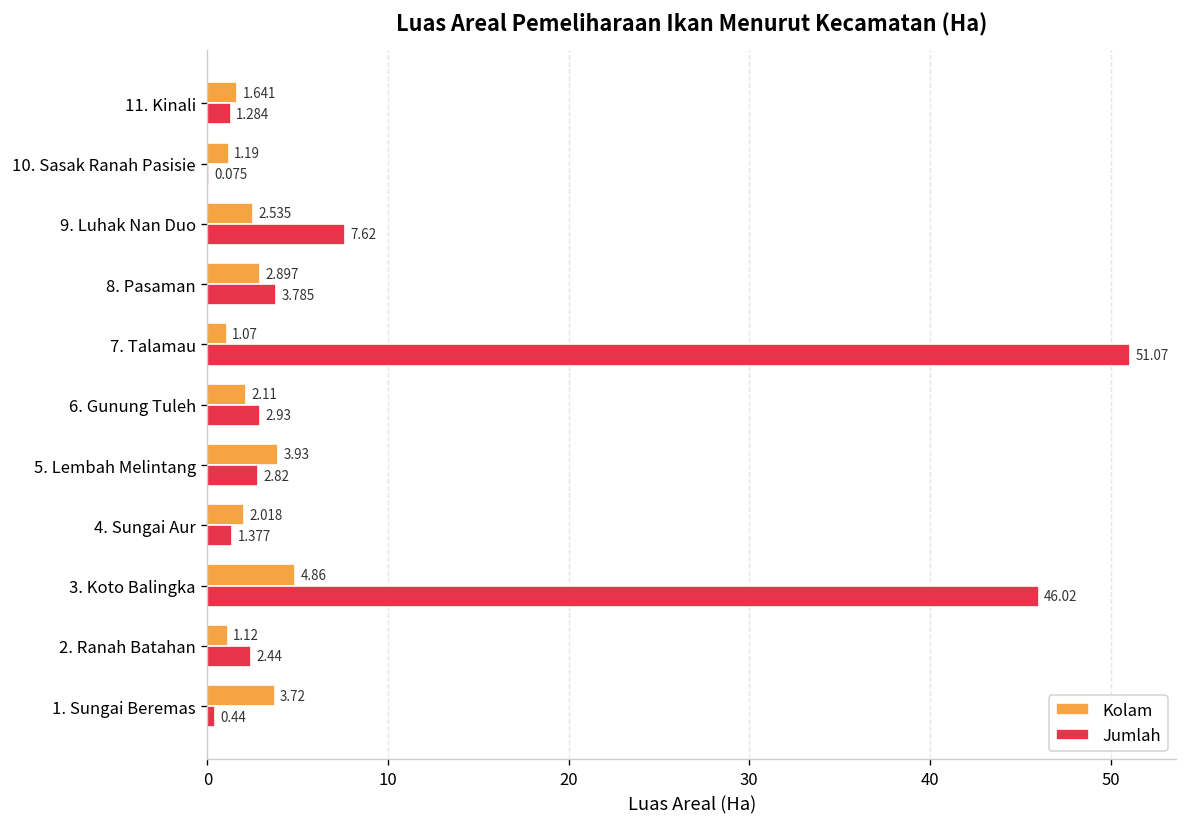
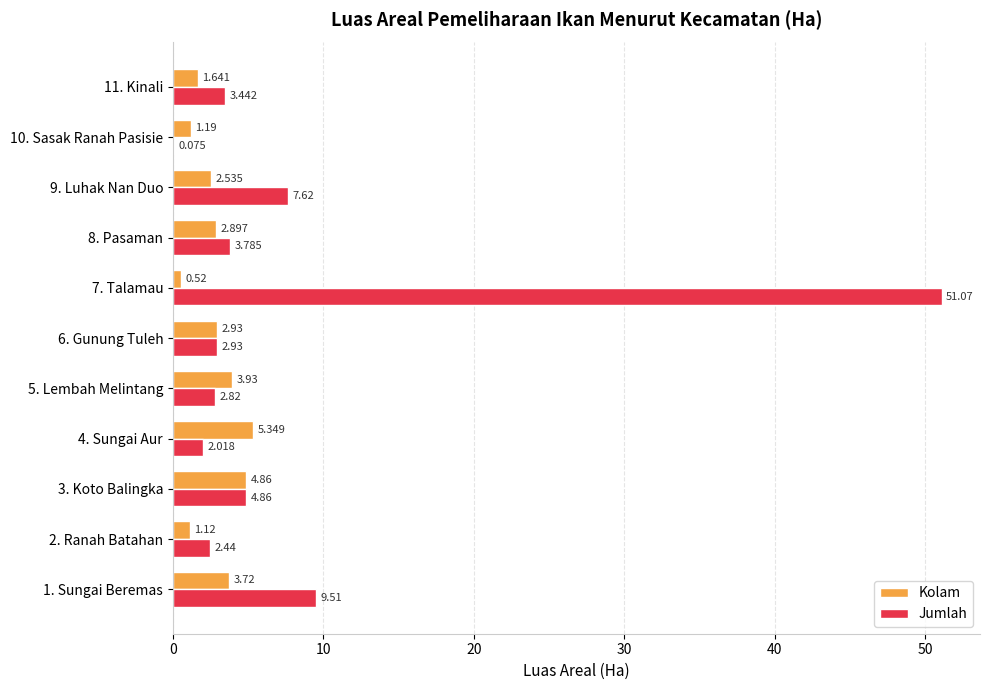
  {
    "Kolam": {
      "11. Kinali": 1.641,
      "10. Sasak Ranah Pasisie": 1.19,
      "9. Luhak Nan Duo": 2.535,
      "8. Pasaman": 2.897,
-     "7. Talamau": 1.07,
-     "6. Gunung Tuleh": 2.11,
+     "7. Talamau": 0.52,
+     "6. Gunung Tuleh": 2.93,
      "5. Lembah Melintang": 3.93,
-     "4. Sungai Aur": 2.018,
+     "4. Sungai Aur": 5.349,
      "3. Koto Balingka": 4.86,
      "2. Ranah Batahan": 1.12,
      "1. Sungai Beremas": 3.72
    },
    "Jumlah": {
-     "11. Kinali": 1.284,
+     "11. Kinali": 3.442,
      "10. Sasak Ranah Pasisie": 0.075,
      "9. Luhak Nan Duo": 7.62,
      "8. Pasaman": 3.785,
      "7. Talamau": 51.07,
      "6. Gunung Tuleh": 2.93,
      "5. Lembah Melintang": 2.82,
-     "4. Sungai Aur": 1.377,
-     "3. Koto Balingka": 46.02,
+     "4. Sungai Aur": 2.018,
+     "3. Koto Balingka": 4.86,
      "2. Ranah Batahan": 2.44,
-     "1. Sungai Beremas": 0.44
+     "1. Sungai Beremas": 9.51
    }
  }
